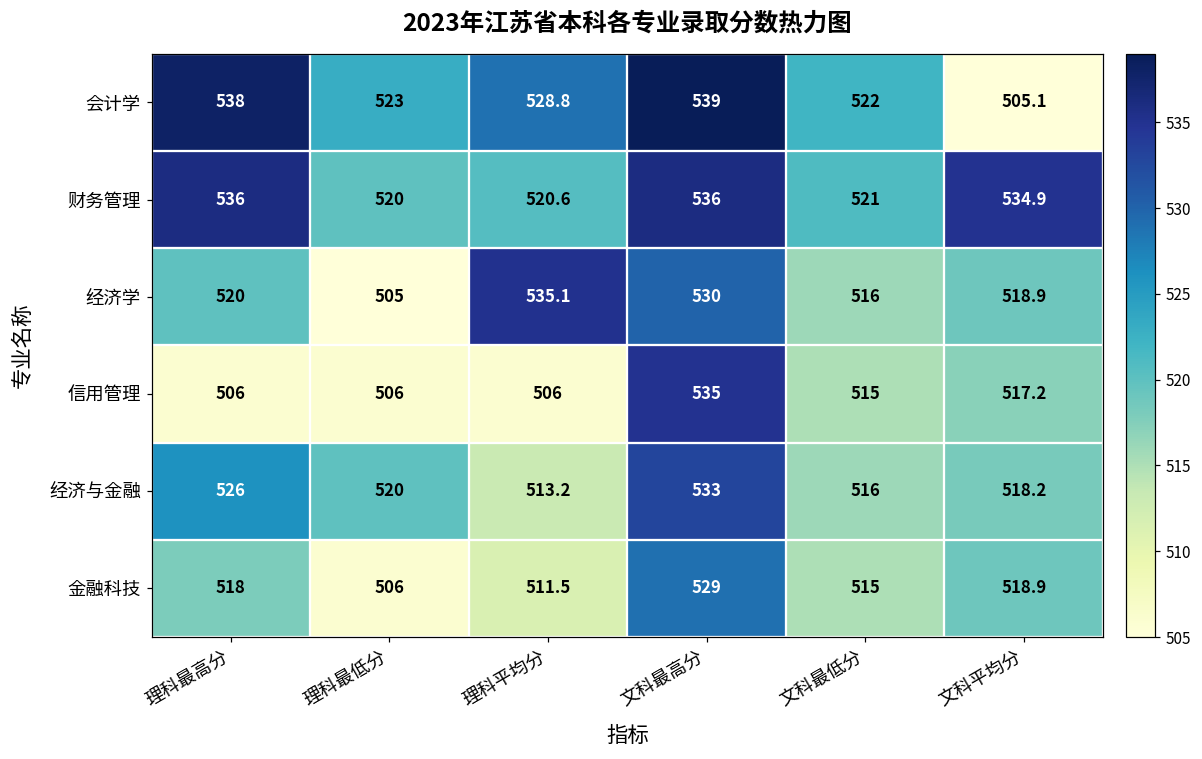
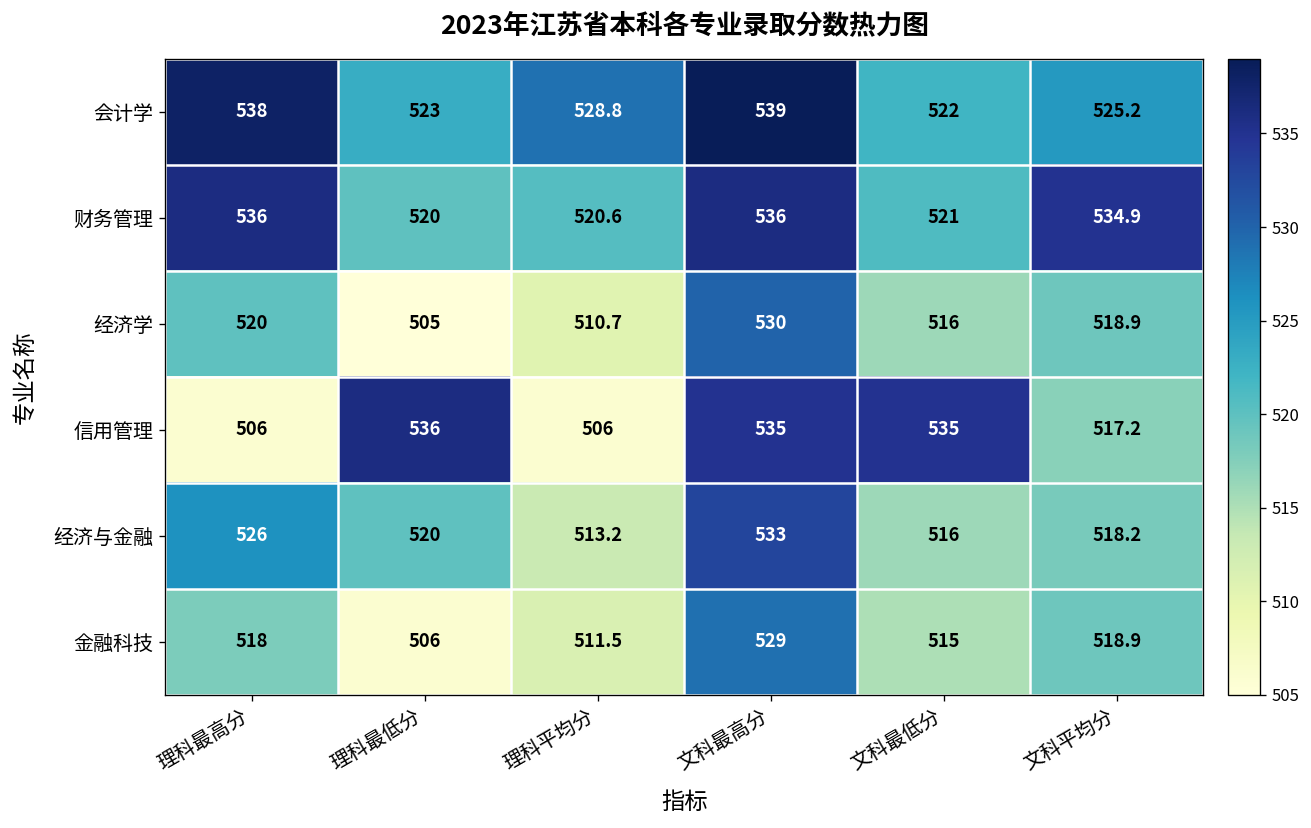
  {
    "会计学": {
      "理科最高分": 538,
      "理科最低分": 523,
      "理科平均分": 528.8,
      "文科最高分": 539,
      "文科最低分": 522,
-     "文科平均分": 505.1
+     "文科平均分": 525.2
    },
    "财务管理": {
      "理科最高分": 536,
      "理科最低分": 520,
      "理科平均分": 520.6,
      "文科最高分": 536,
      "文科最低分": 521,
      "文科平均分": 534.9
    },
    "经济学": {
      "理科最高分": 520,
      "理科最低分": 505,
-     "理科平均分": 535.1,
+     "理科平均分": 510.7,
      "文科最高分": 530,
      "文科最低分": 516,
      "文科平均分": 518.9
    },
    "信用管理": {
      "理科最高分": 506,
-     "理科最低分": 506,
+     "理科最低分": 536,
      "理科平均分": 506,
      "文科最高分": 535,
-     "文科最低分": 515,
+     "文科最低分": 535,
      "文科平均分": 517.2
    },
    "经济与金融": {
      "理科最高分": 526,
      "理科最低分": 520,
      "理科平均分": 513.2,
      "文科最高分": 533,
      "文科最低分": 516,
      "文科平均分": 518.2
    },
    "金融科技": {
      "理科最高分": 518,
      "理科最低分": 506,
      "理科平均分": 511.5,
      "文科最高分": 529,
      "文科最低分": 515,
      "文科平均分": 518.9
    }
  }
